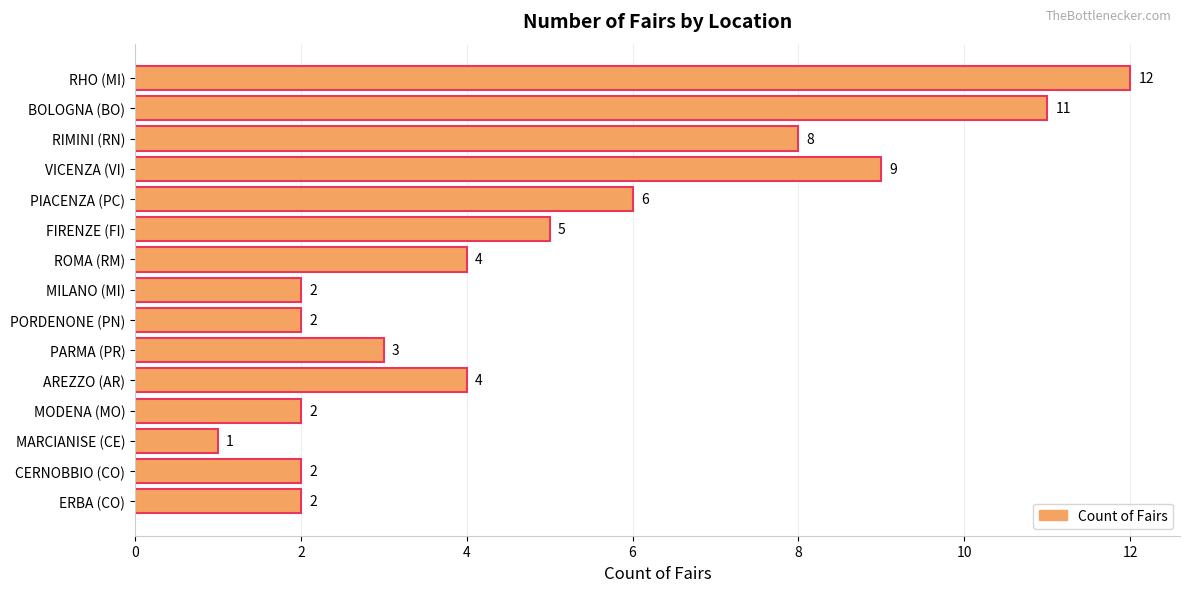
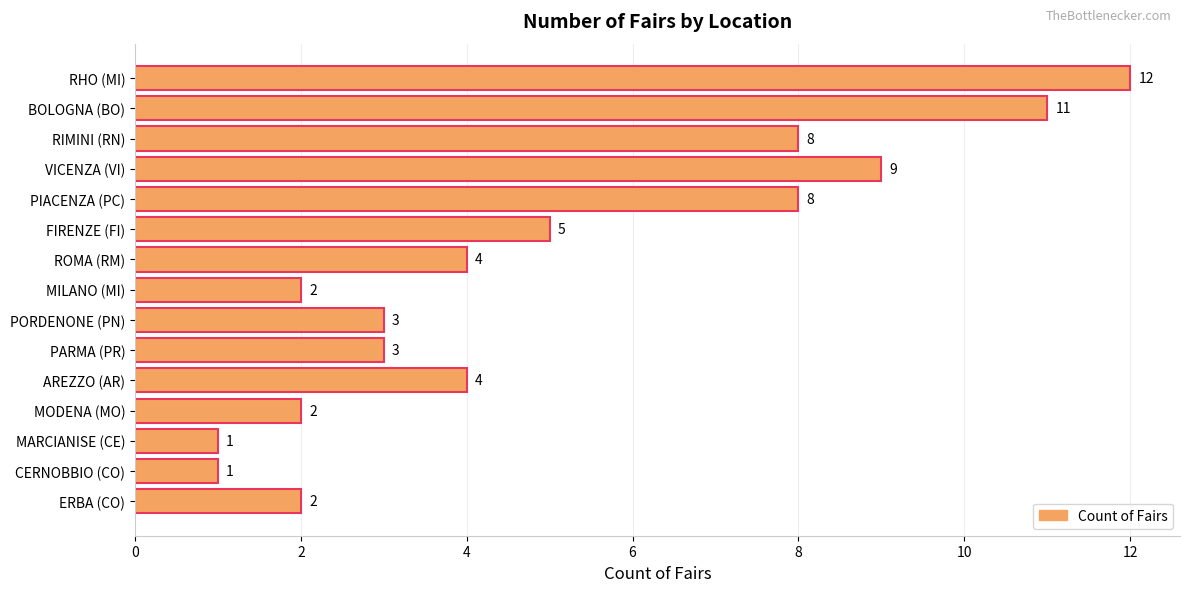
  {
    "RHO (MI)": 12,
    "BOLOGNA (BO)": 11,
    "RIMINI (RN)": 8,
    "VICENZA (VI)": 9,
-   "PIACENZA (PC)": 6,
+   "PIACENZA (PC)": 8,
    "FIRENZE (FI)": 5,
    "ROMA (RM)": 4,
    "MILANO (MI)": 2,
-   "PORDENONE (PN)": 2,
+   "PORDENONE (PN)": 3,
    "PARMA (PR)": 3,
    "AREZZO (AR)": 4,
    "MODENA (MO)": 2,
    "MARCIANISE (CE)": 1,
-   "CERNOBBIO (CO)": 2,
+   "CERNOBBIO (CO)": 1,
    "ERBA (CO)": 2
  }
